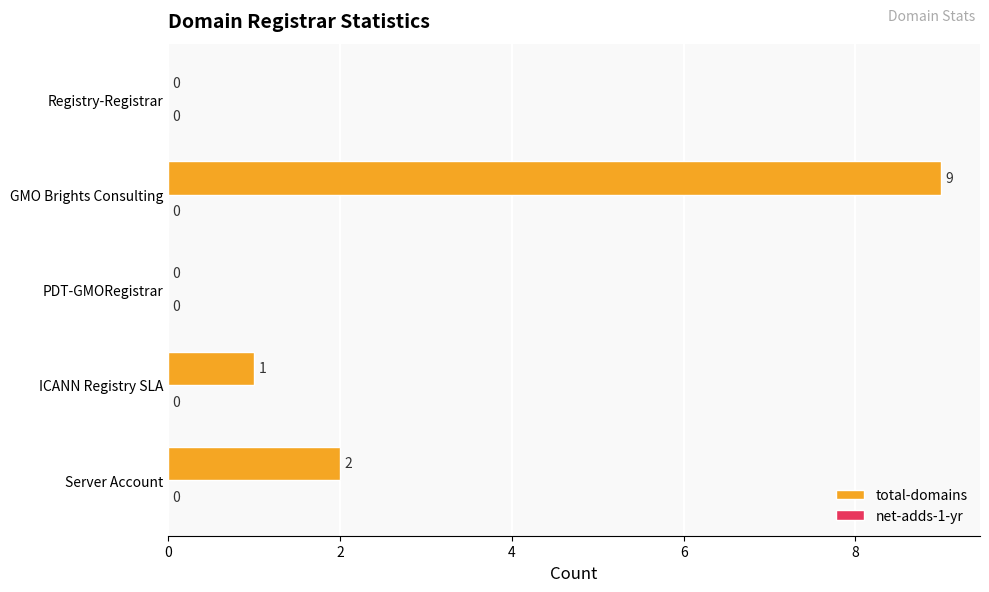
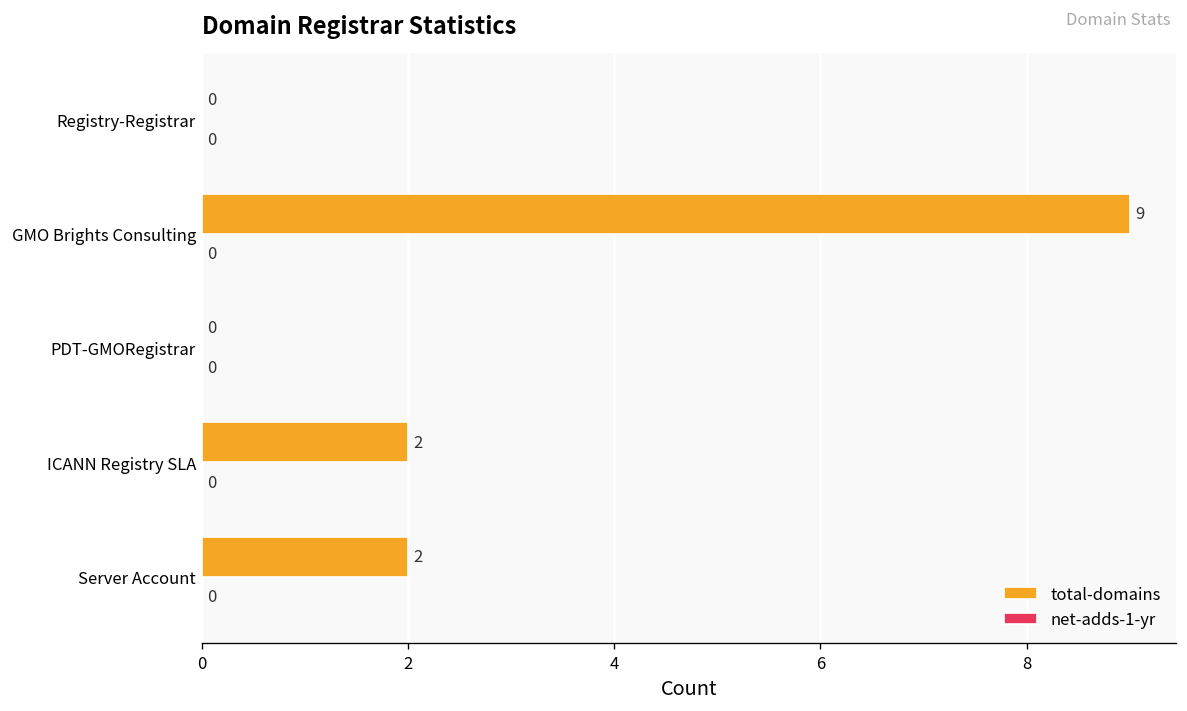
  {
    "total-domains": {
      "Registry-Registrar": 0,
      "GMO Brights Consulting": 9,
      "PDT-GMORegistrar": 0,
-     "ICANN Registry SLA": 1,
+     "ICANN Registry SLA": 2,
      "Server Account": 2
    },
    "net-adds-1-yr": {
      "Registry-Registrar": 0,
      "GMO Brights Consulting": 0,
      "PDT-GMORegistrar": 0,
      "ICANN Registry SLA": 0,
      "Server Account": 0
    }
  }
